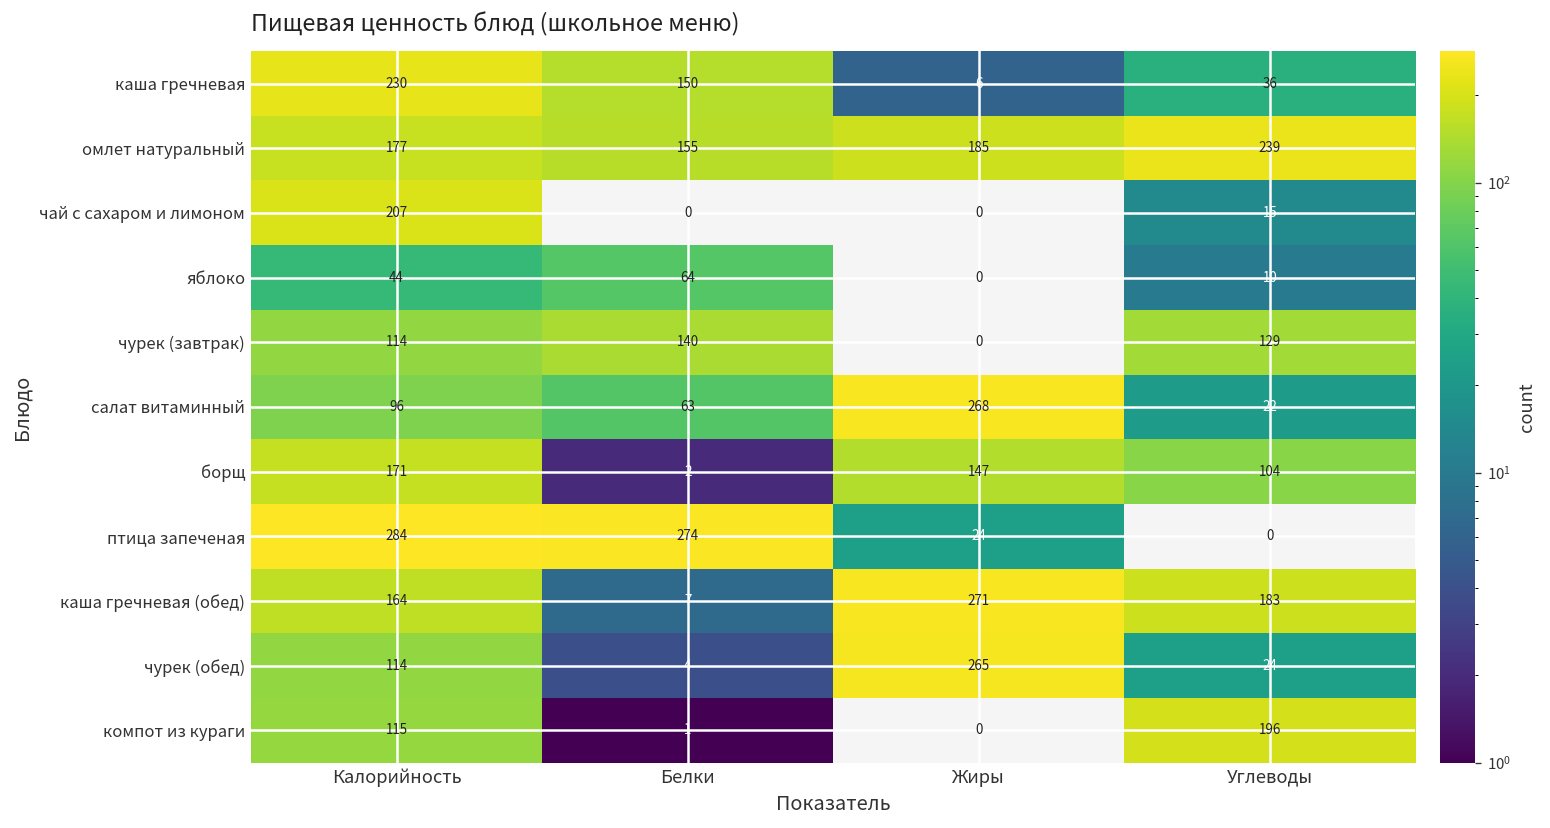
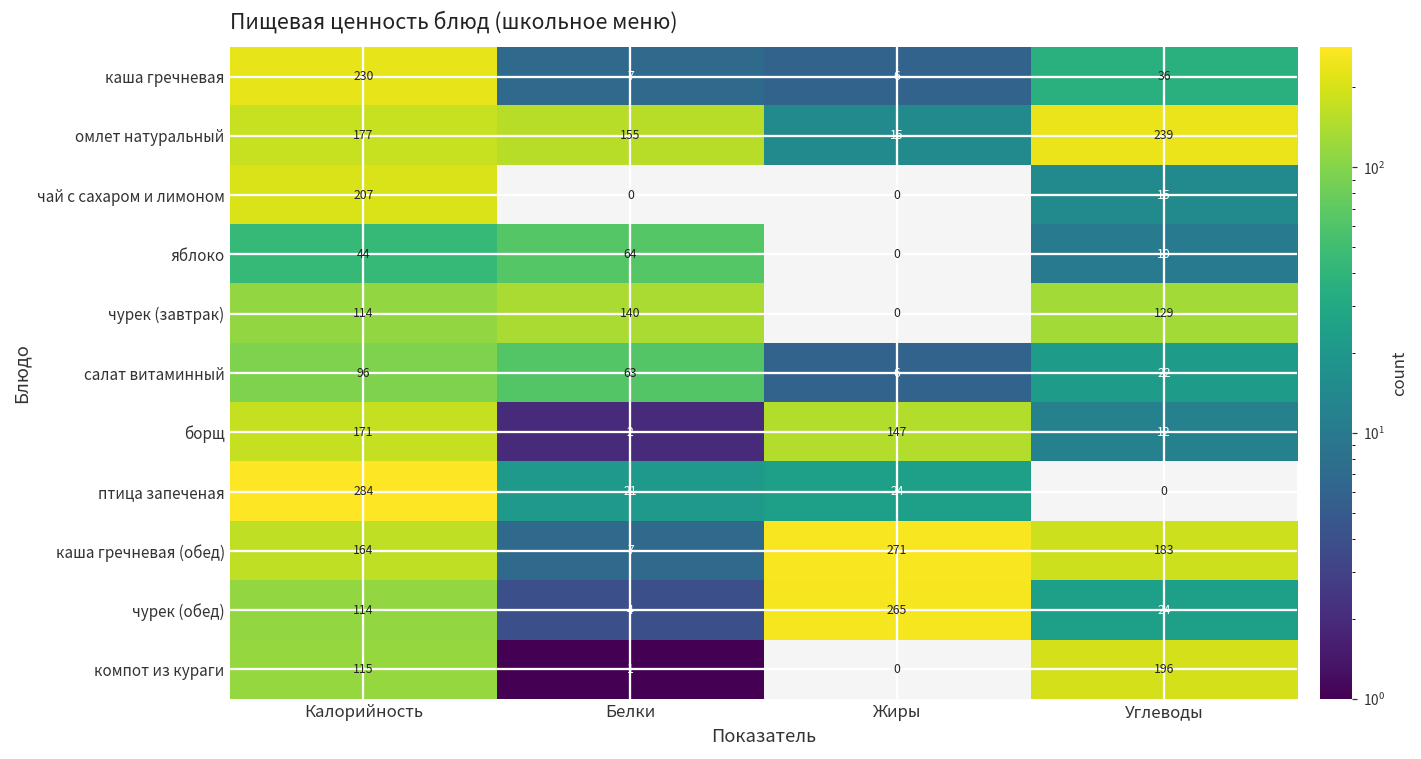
  {
    "каша гречневая": {
      "Калорийность": 230,
-     "Белки": 150,
+     "Белки": 7,
      "Жиры": 6,
      "Углеводы": 36
    },
    "омлет натуральный": {
      "Калорийность": 177,
      "Белки": 155,
-     "Жиры": 185,
+     "Жиры": 15,
      "Углеводы": 239
    },
    "чай с сахаром и лимоном": {
      "Калорийность": 207,
      "Белки": 0,
      "Жиры": 0,
      "Углеводы": 15
    },
    "яблоко": {
      "Калорийность": 44,
      "Белки": 64,
      "Жиры": 0,
      "Углеводы": 10
    },
    "чурек (завтрак)": {
      "Калорийность": 114,
      "Белки": 140,
      "Жиры": 0,
      "Углеводы": 129
    },
    "салат витаминный": {
      "Калорийность": 96,
      "Белки": 63,
-     "Жиры": 268,
+     "Жиры": 6,
      "Углеводы": 22
    },
    "борщ": {
      "Калорийность": 171,
      "Белки": 2,
      "Жиры": 147,
-     "Углеводы": 104
+     "Углеводы": 12
    },
    "птица запеченая": {
      "Калорийность": 284,
-     "Белки": 274,
+     "Белки": 21,
      "Жиры": 24,
      "Углеводы": 0
    },
    "каша гречневая (обед)": {
      "Калорийность": 164,
      "Белки": 7,
      "Жиры": 271,
      "Углеводы": 183
    },
    "чурек (обед)": {
      "Калорийность": 114,
      "Белки": 4,
      "Жиры": 265,
      "Углеводы": 24
    },
    "компот из кураги": {
      "Калорийность": 115,
      "Белки": 1,
      "Жиры": 0,
      "Углеводы": 196
    }
  }
